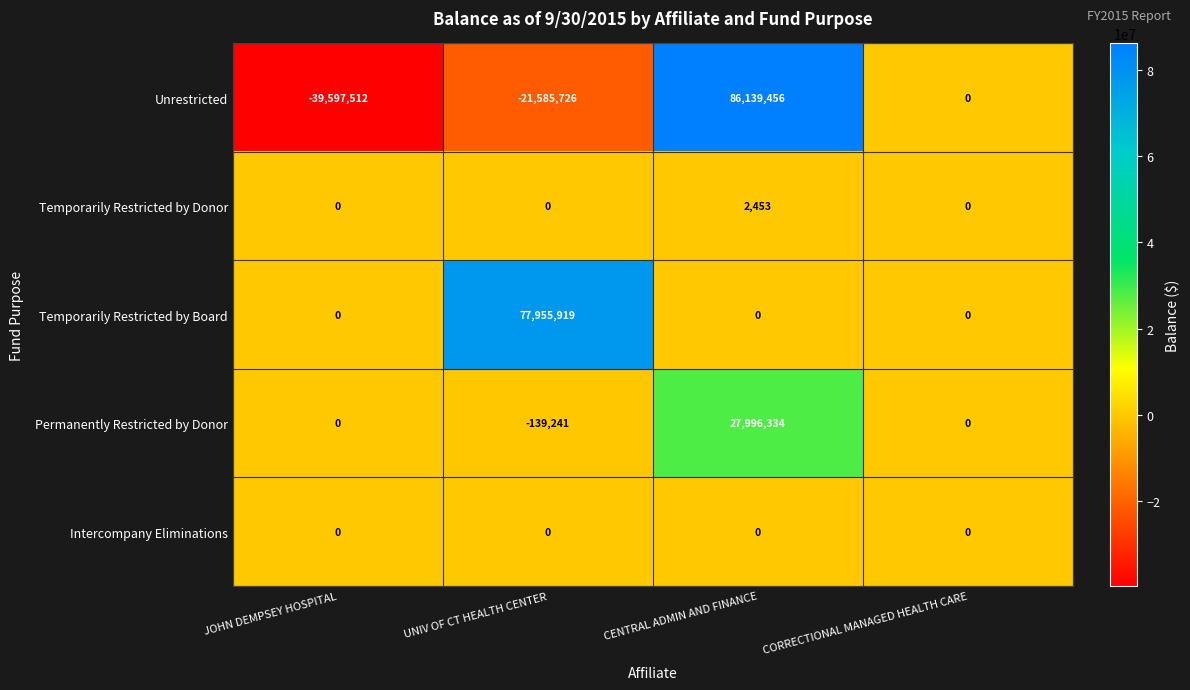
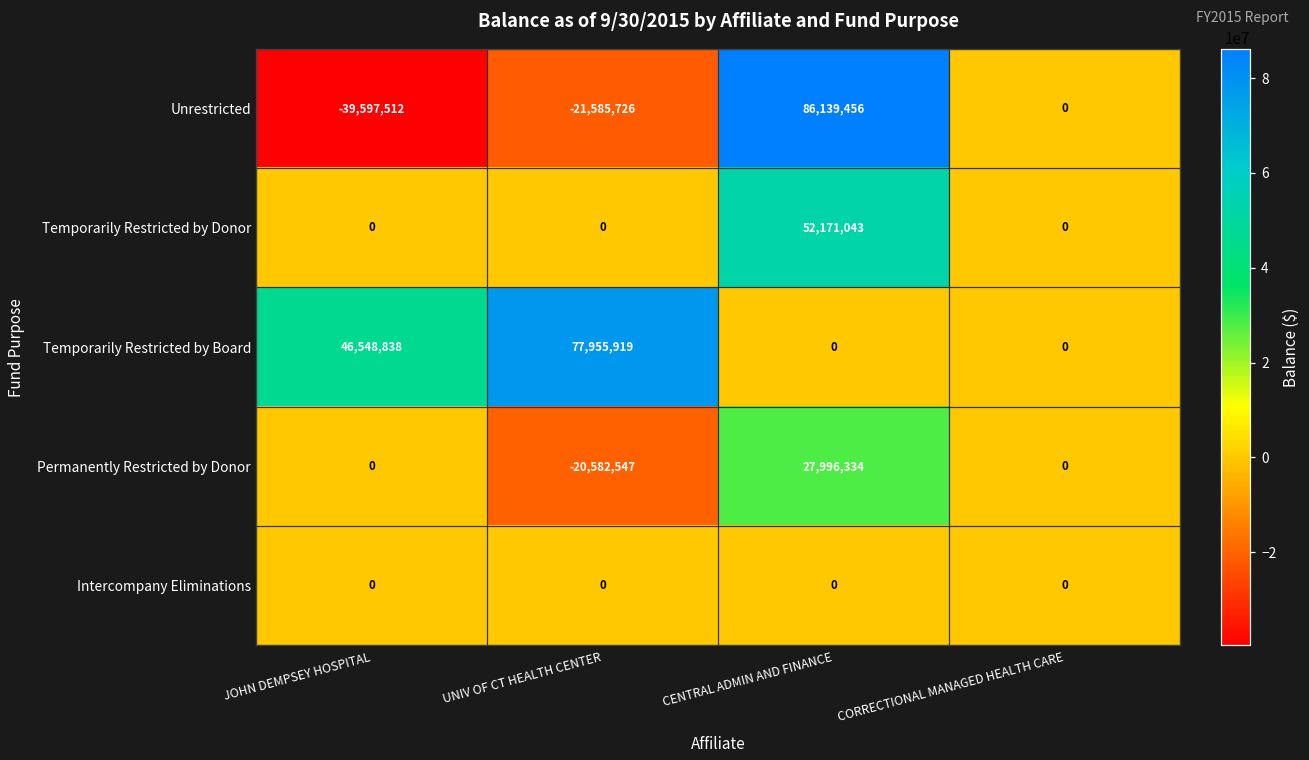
  {
    "Unrestricted": {
      "JOHN DEMPSEY HOSPITAL": "-39,597,512",
      "UNIV OF CT HEALTH CENTER": "-21,585,726",
      "CENTRAL ADMIN AND FINANCE": "86,139,456",
      "CORRECTIONAL MANAGED HEALTH CARE": "0"
    },
    "Temporarily Restricted by Donor": {
      "JOHN DEMPSEY HOSPITAL": "0",
      "UNIV OF CT HEALTH CENTER": "0",
-     "CENTRAL ADMIN AND FINANCE": "2,453",
+     "CENTRAL ADMIN AND FINANCE": "52,171,043",
      "CORRECTIONAL MANAGED HEALTH CARE": "0"
    },
    "Temporarily Restricted by Board": {
-     "JOHN DEMPSEY HOSPITAL": "0",
+     "JOHN DEMPSEY HOSPITAL": "46,548,838",
      "UNIV OF CT HEALTH CENTER": "77,955,919",
      "CENTRAL ADMIN AND FINANCE": "0",
      "CORRECTIONAL MANAGED HEALTH CARE": "0"
    },
    "Permanently Restricted by Donor": {
      "JOHN DEMPSEY HOSPITAL": "0",
-     "UNIV OF CT HEALTH CENTER": "-139,241",
+     "UNIV OF CT HEALTH CENTER": "-20,582,547",
      "CENTRAL ADMIN AND FINANCE": "27,996,334",
      "CORRECTIONAL MANAGED HEALTH CARE": "0"
    },
    "Intercompany Eliminations": {
      "JOHN DEMPSEY HOSPITAL": "0",
      "UNIV OF CT HEALTH CENTER": "0",
      "CENTRAL ADMIN AND FINANCE": "0",
      "CORRECTIONAL MANAGED HEALTH CARE": "0"
    }
  }
